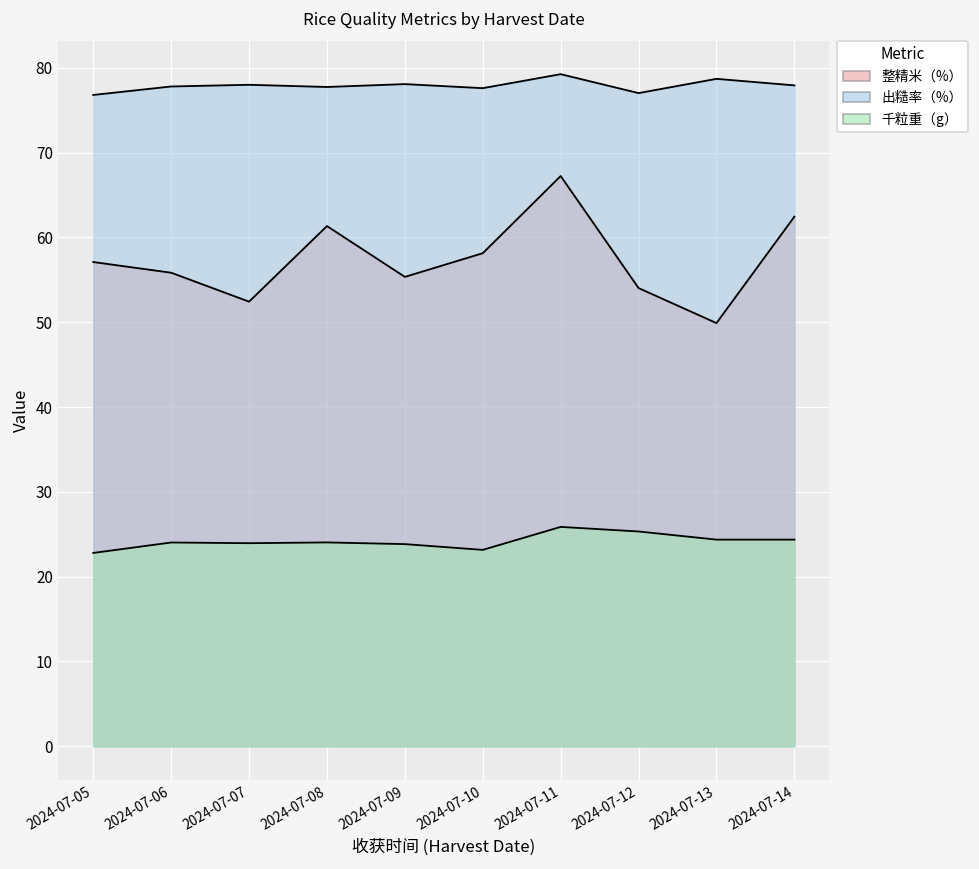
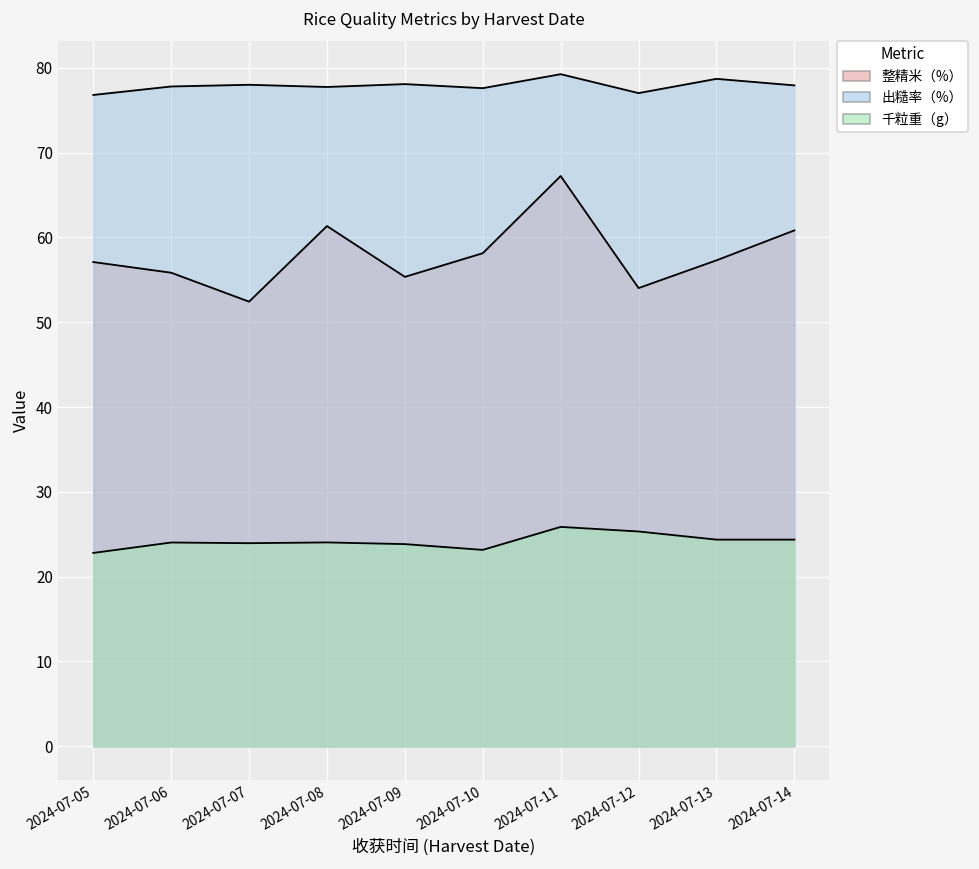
  {
    "整精米（%）": {
      "2024-07-05": 57,
      "2024-07-06": 56,
      "2024-07-07": 52,
      "2024-07-08": 61,
      "2024-07-09": 55,
      "2024-07-10": 58,
      "2024-07-11": 67,
      "2024-07-12": 54,
-     "2024-07-13": 50,
-     "2024-07-14": 62
+     "2024-07-13": 57,
+     "2024-07-14": 61
    }
  }
